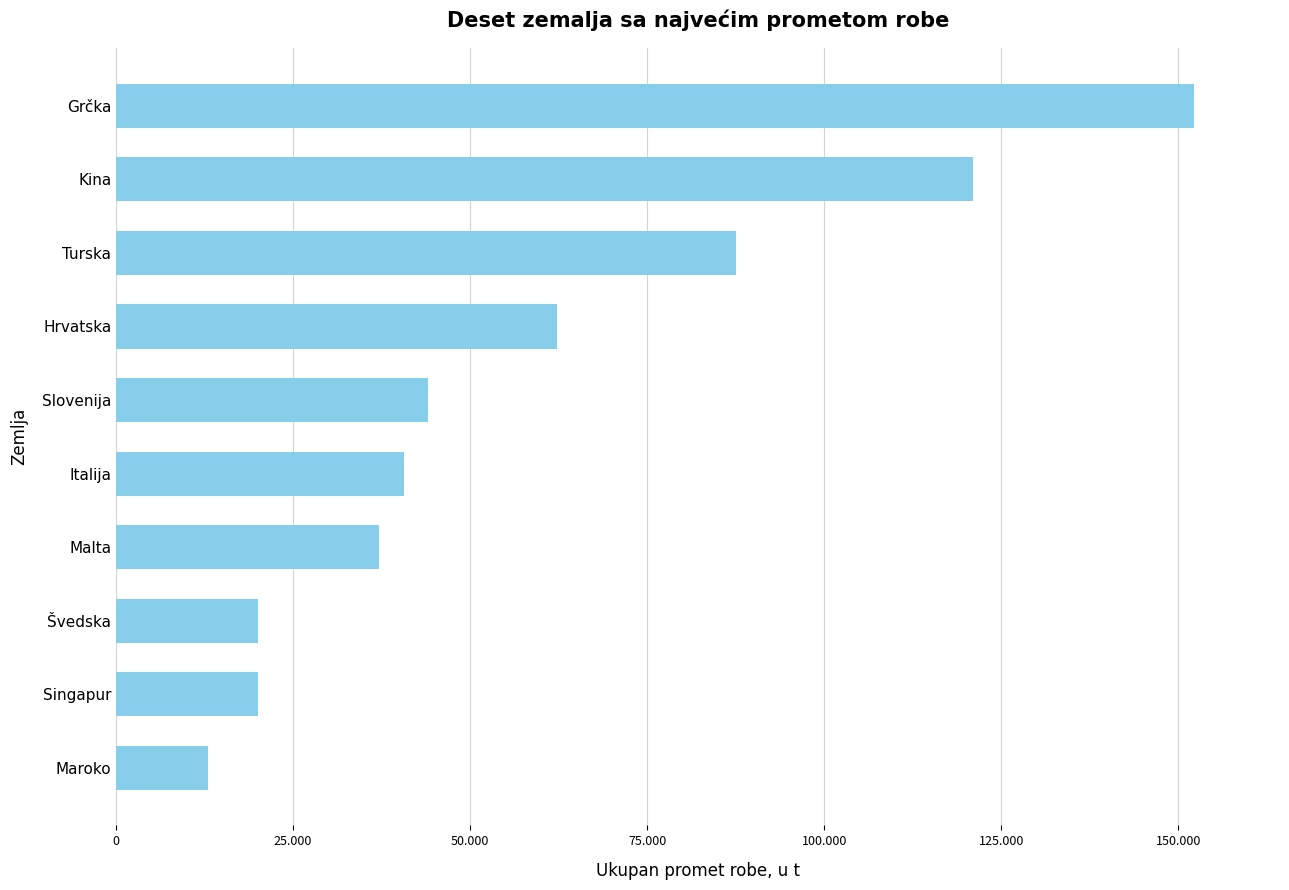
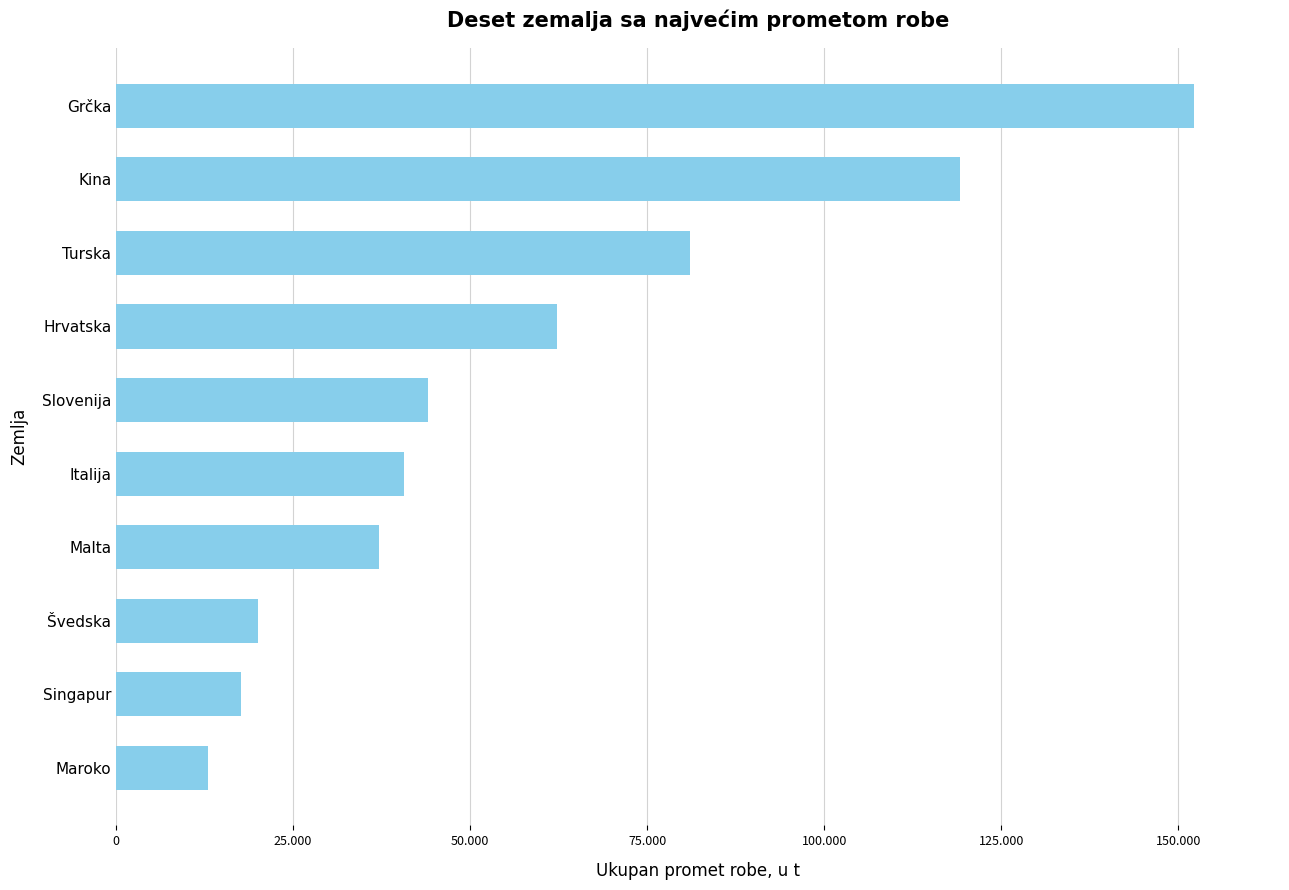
  {
    "Grčka": 152,
-   "Kina": 121,
-   "Turska": 88,
+   "Kina": 119,
+   "Turska": 81,
    "Hrvatska": 62,
    "Slovenija": 44,
    "Italija": 41,
    "Malta": 37,
    "Švedska": 20,
-   "Singapur": 20,
+   "Singapur": 18,
    "Maroko": 13
  }
